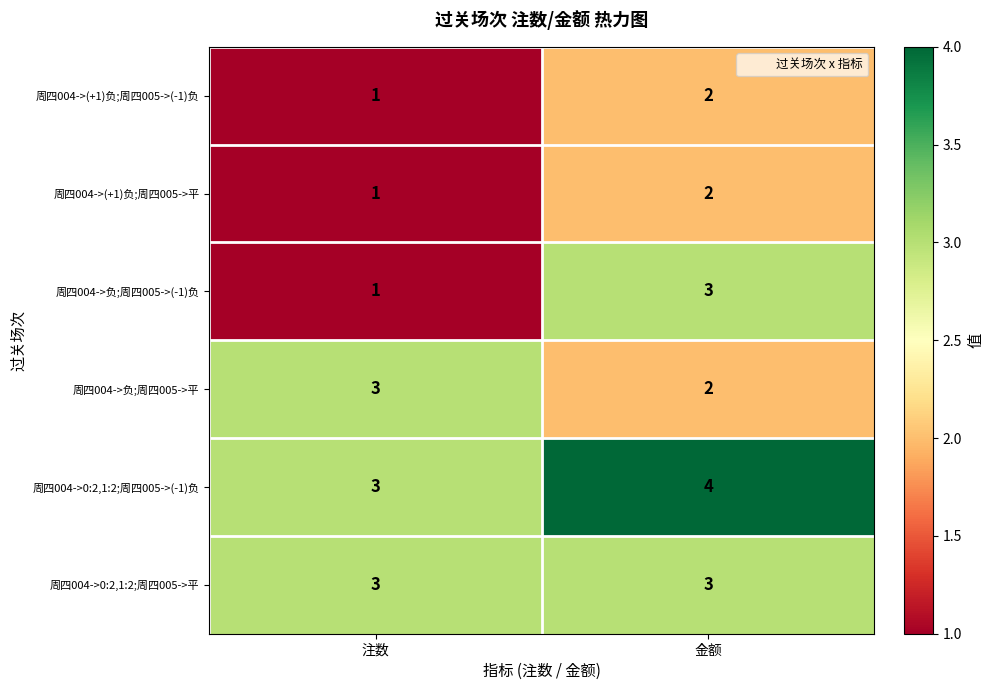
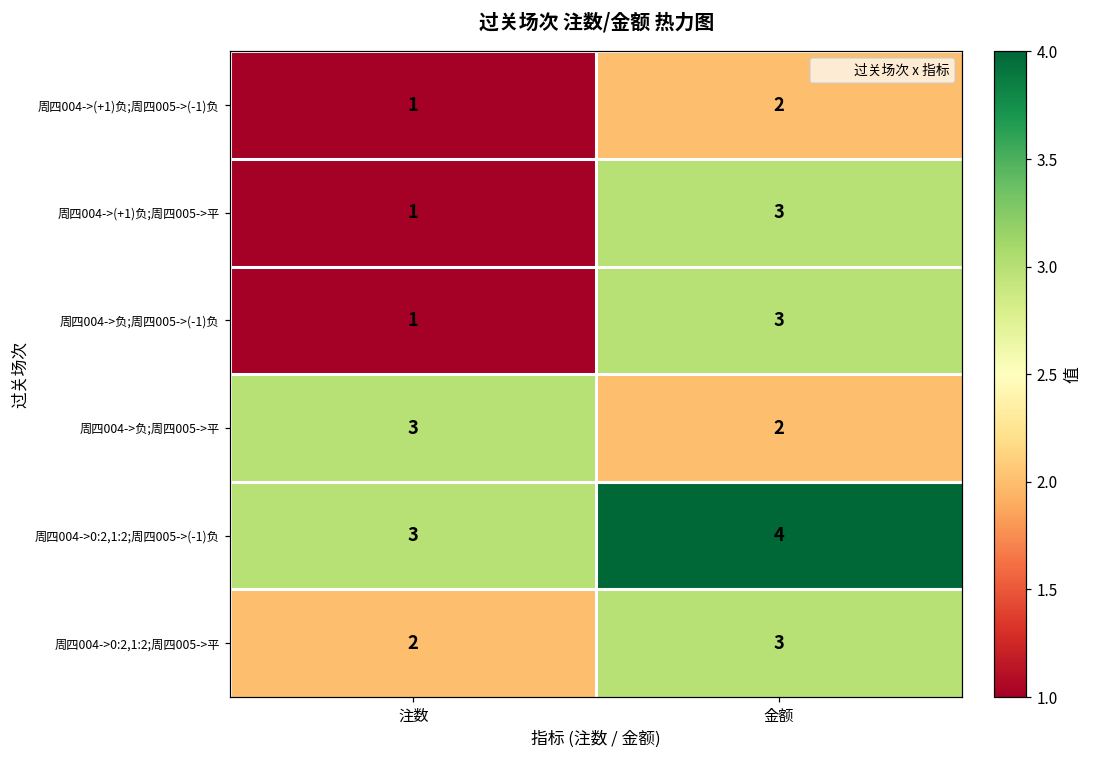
  {
    "周四004->(+1)负;周四005->(-1)负": {
      "注数": 1,
      "金额": 2
    },
    "周四004->(+1)负;周四005->平": {
      "注数": 1,
-     "金额": 2
+     "金额": 3
    },
    "周四004->负;周四005->(-1)负": {
      "注数": 1,
      "金额": 3
    },
    "周四004->负;周四005->平": {
      "注数": 3,
      "金额": 2
    },
    "周四004->0:2,1:2;周四005->(-1)负": {
      "注数": 3,
      "金额": 4
    },
    "周四004->0:2,1:2;周四005->平": {
-     "注数": 3,
+     "注数": 2,
      "金额": 3
    }
  }
